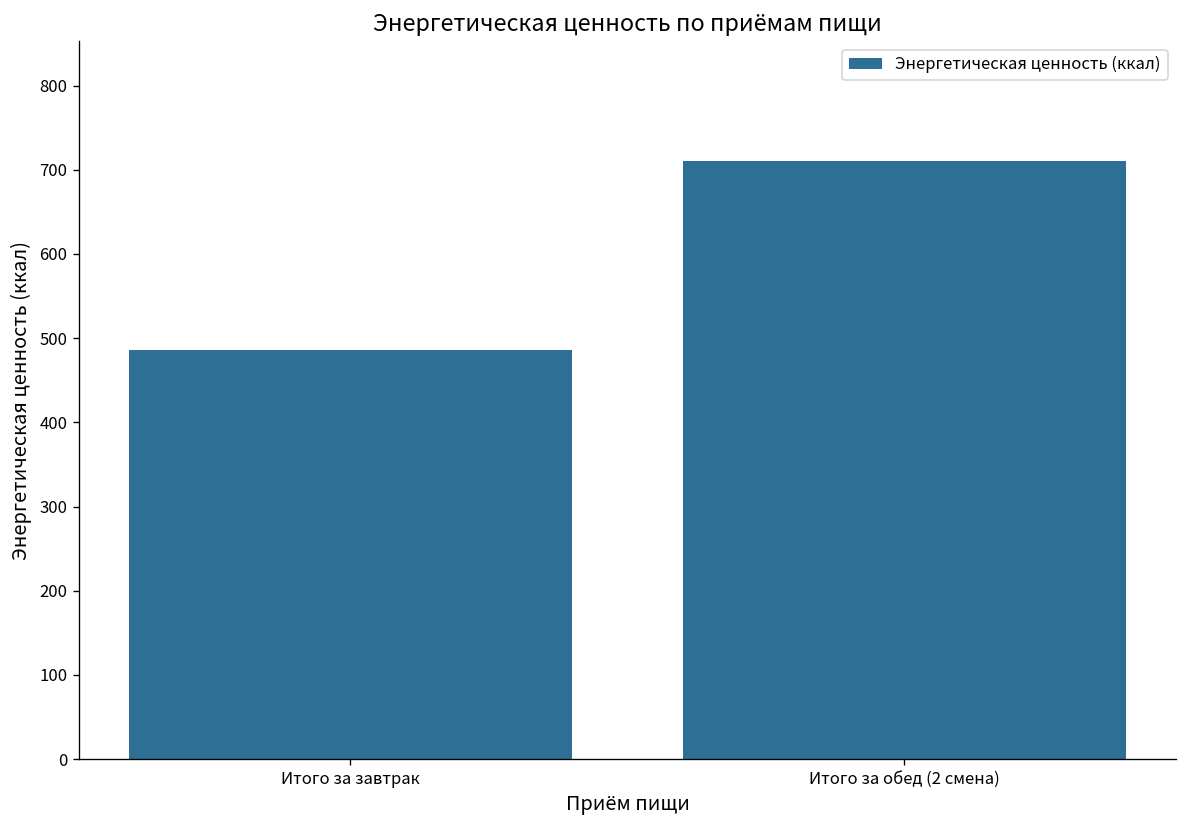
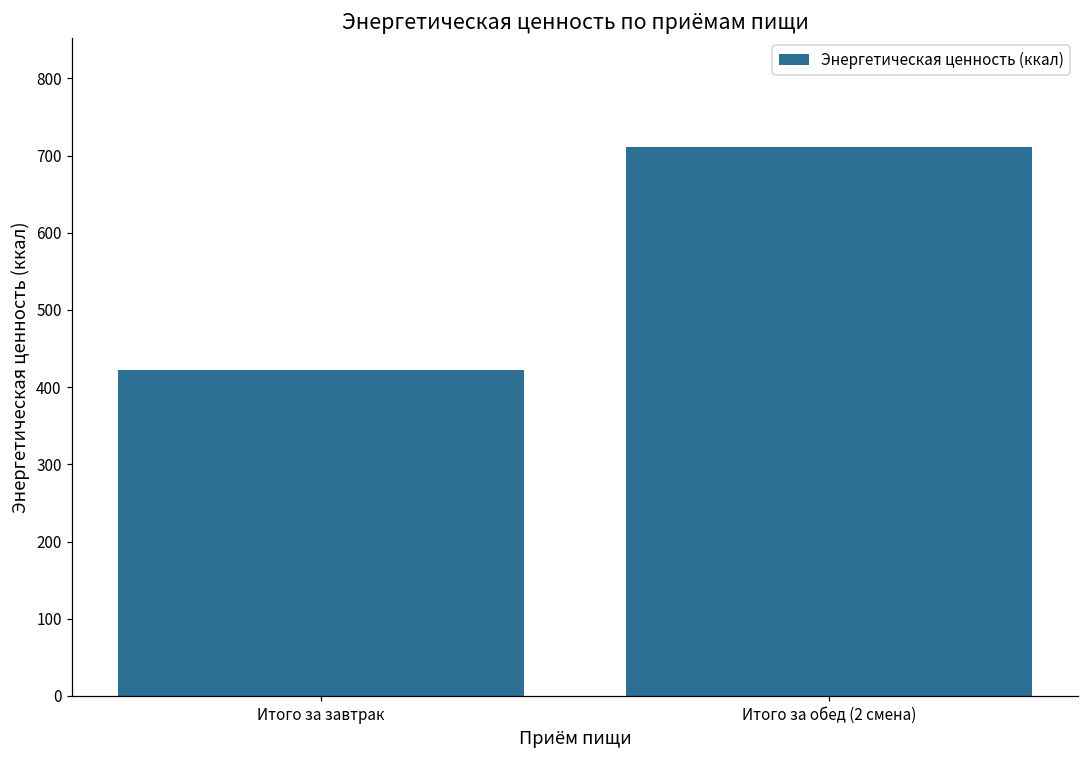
  {
-   "Итого за завтрак": 490,
+   "Итого за завтрак": 420,
    "Итого за обед (2 смена)": 710
  }
